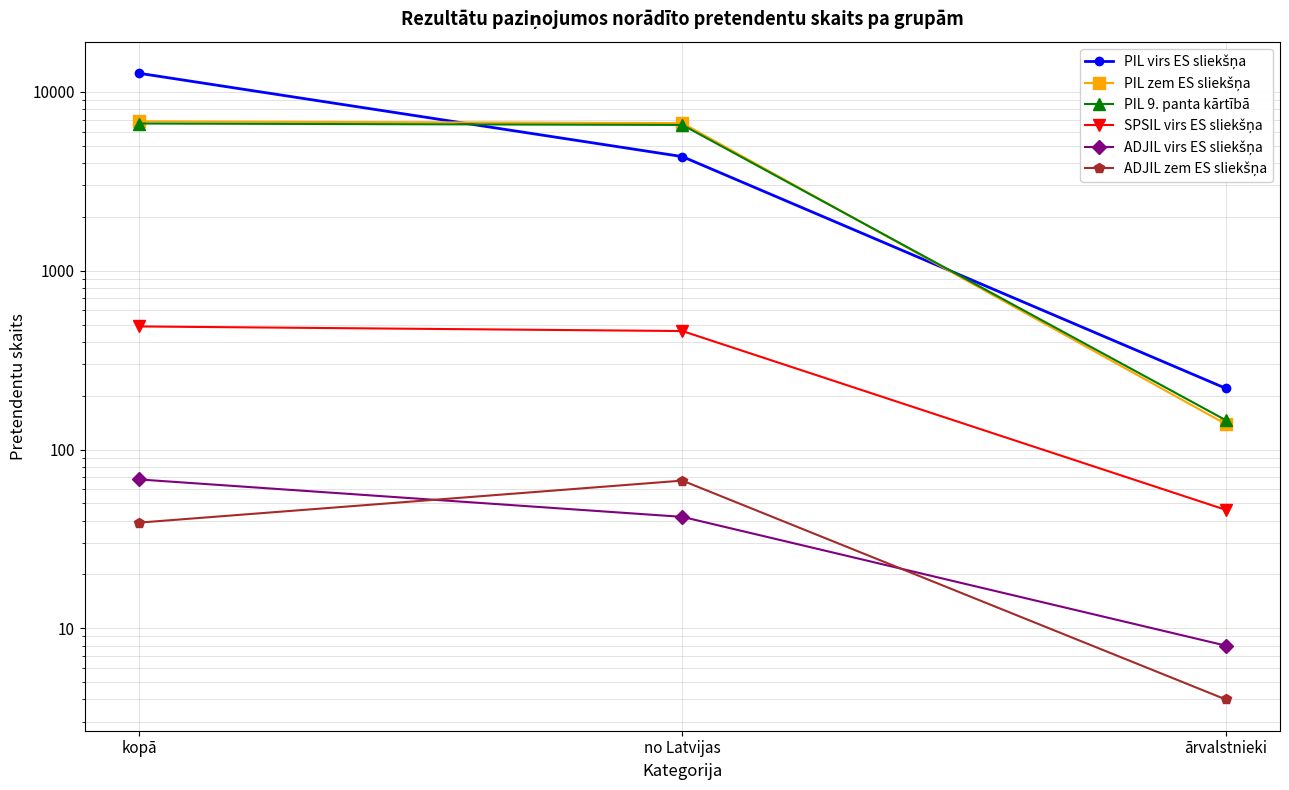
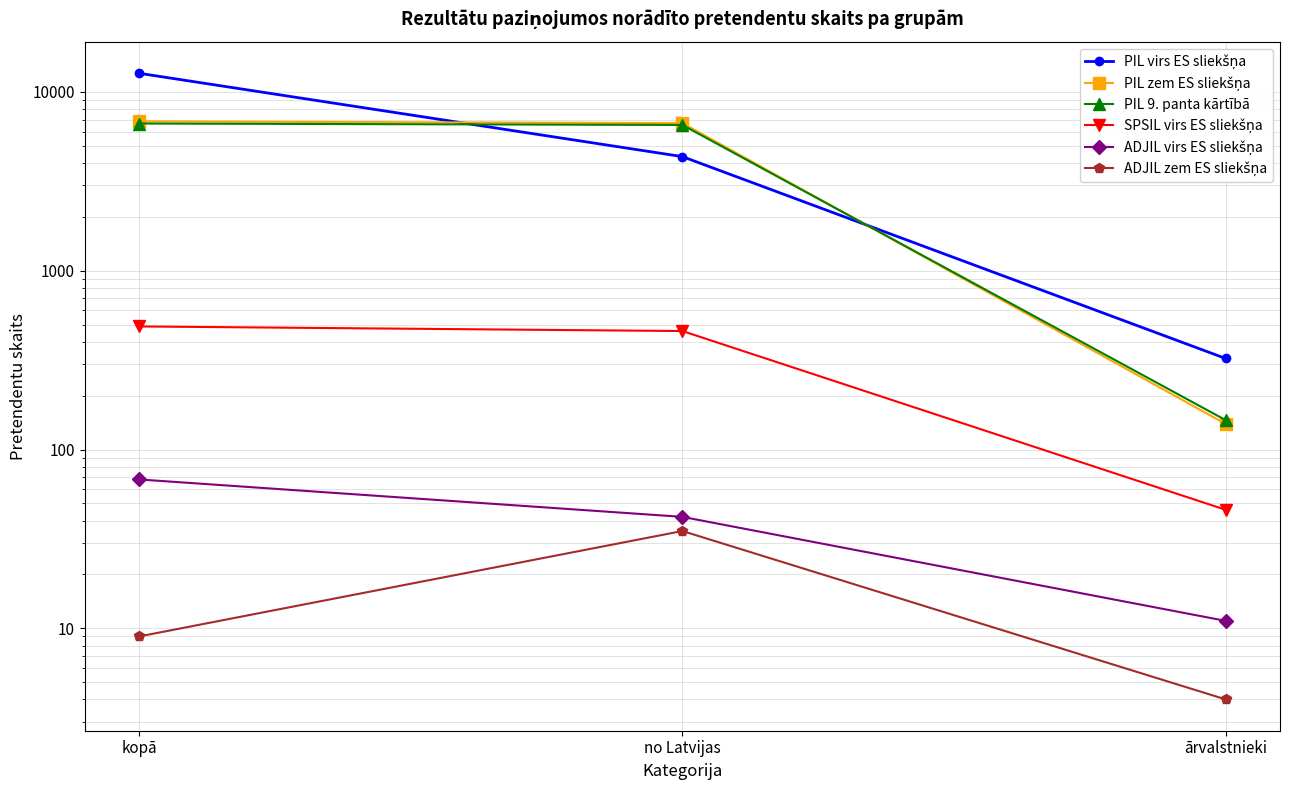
  {
    "PIL virs ES sliekšņa": {
      "kopā": 13000,
      "no Latvijas": 4400,
-     "ārvalstnieki": 220
+     "ārvalstnieki": 320
    },
    "PIL zem ES sliekšņa": {
      "ārvalstnieki": 140
    },
    "PIL 9. panta kārtībā": {
      "ārvalstnieki": 150
    },
    "SPSIL virs ES sliekšņa": {
      "kopā": 490,
      "no Latvijas": 460,
      "ārvalstnieki": 46
    },
    "ADJIL virs ES sliekšņa": {
      "kopā": 68,
      "no Latvijas": 42,
-     "ārvalstnieki": 8
+     "ārvalstnieki": 11
    },
    "ADJIL zem ES sliekšņa": {
-     "kopā": 39,
-     "no Latvijas": 67,
+     "kopā": 9,
+     "no Latvijas": 35,
      "ārvalstnieki": 4
    }
  }
